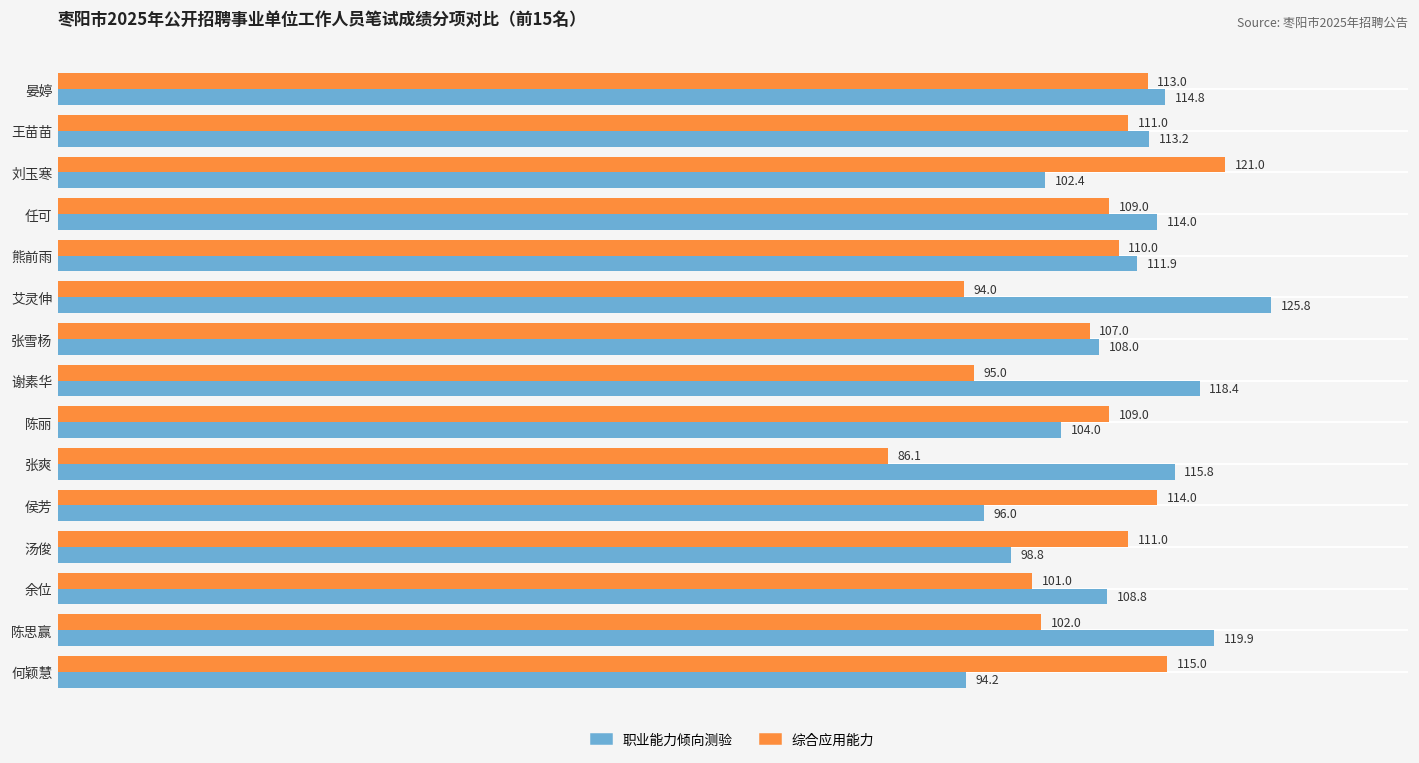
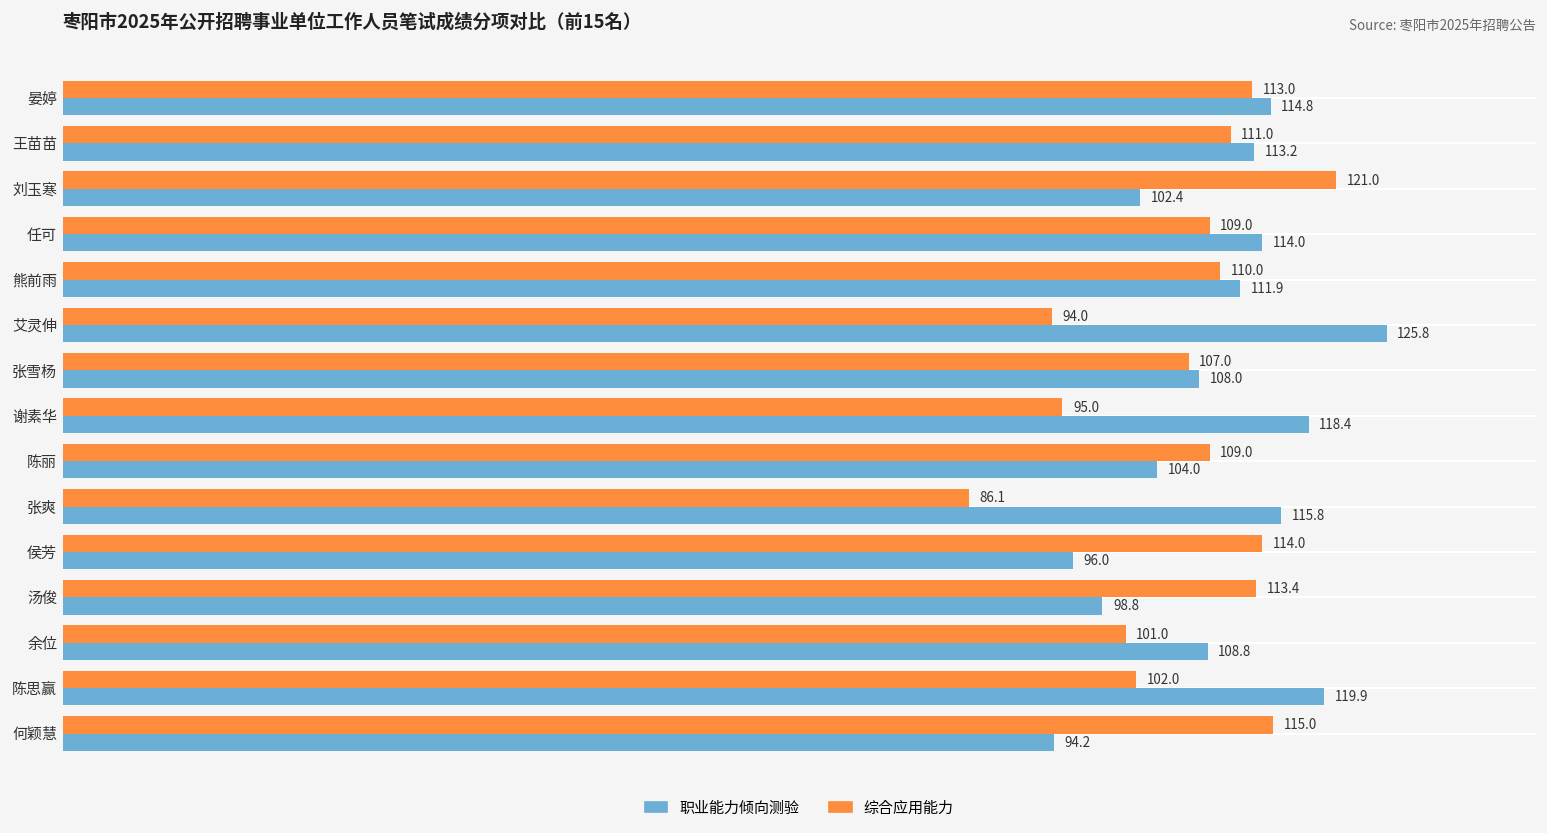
  {
    "职业能力倾向测验": {
      "晏婷": 114.8,
      "王苗苗": 113.2,
      "刘玉寒": 102.4,
      "任可": 114.0,
      "熊前雨": 111.9,
      "艾灵伸": 125.8,
      "张雪杨": 108.0,
      "谢素华": 118.4,
      "陈丽": 104.0,
      "张爽": 115.8,
      "侯芳": 96.0,
      "汤俊": 98.8,
      "余位": 108.8,
      "陈思赢": 119.9,
      "何颖慧": 94.2
    },
    "综合应用能力": {
      "晏婷": 113.0,
      "王苗苗": 111.0,
      "刘玉寒": 121.0,
      "任可": 109.0,
      "熊前雨": 110.0,
      "艾灵伸": 94.0,
      "张雪杨": 107.0,
      "谢素华": 95.0,
      "陈丽": 109.0,
      "张爽": 86.1,
      "侯芳": 114.0,
-     "汤俊": 111.0,
+     "汤俊": 113.4,
      "余位": 101.0,
      "陈思赢": 102.0,
      "何颖慧": 115.0
    }
  }
